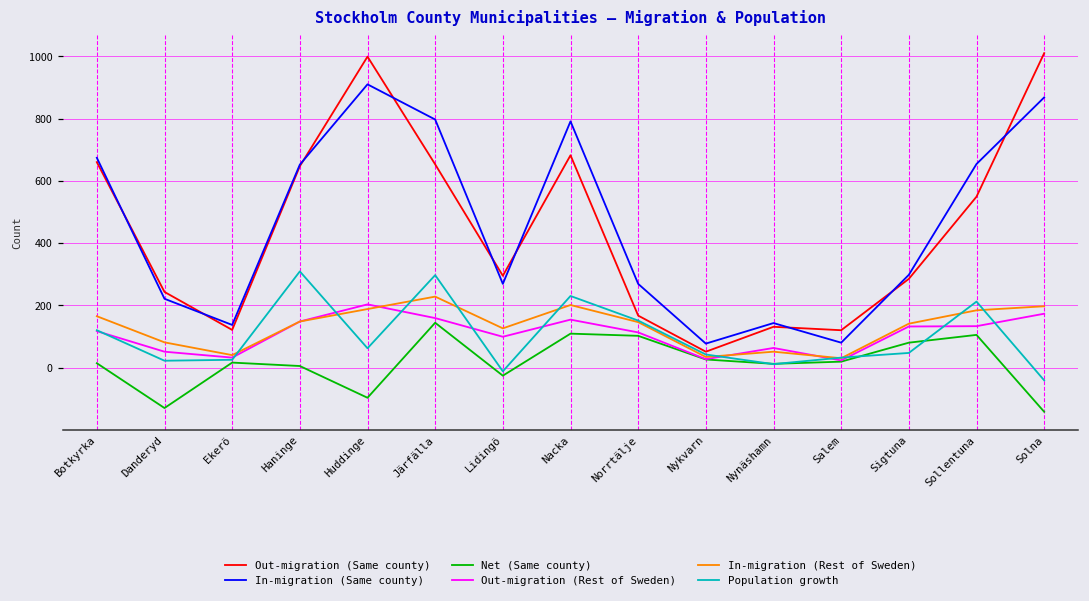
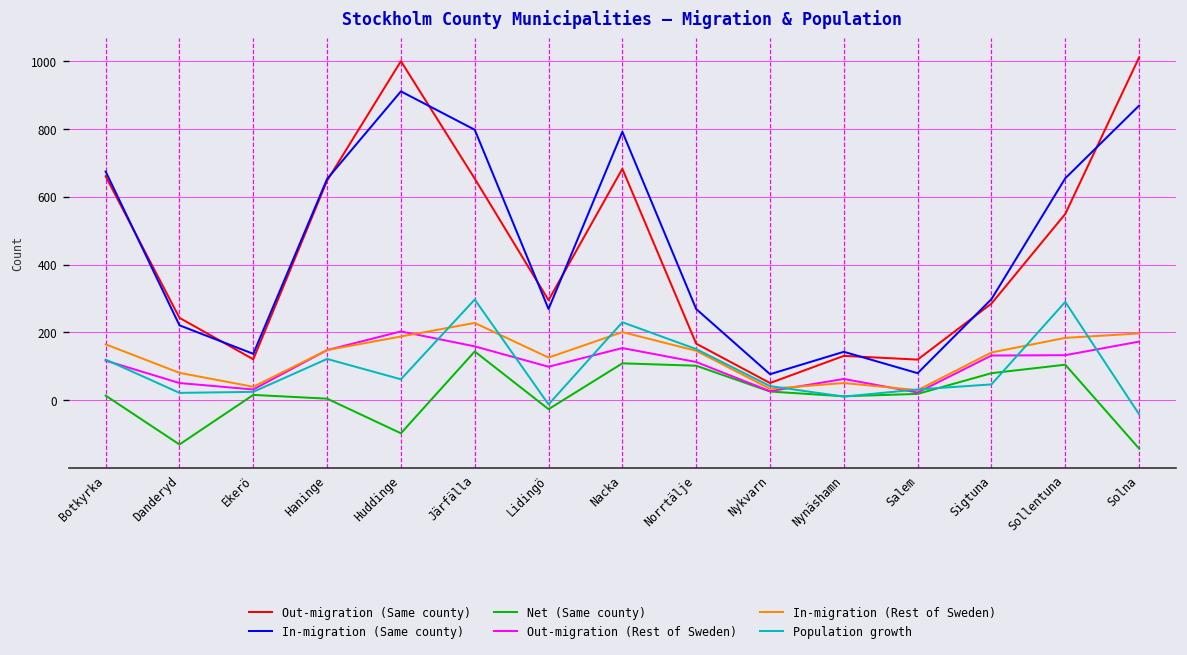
  {
    "Out-migration (Same county)": {
      "Botkyrka": 660,
      "Danderyd": 240,
      "Ekerö": 120,
      "Huddinge": 1000,
      "Järfälla": 650,
      "Lidingö": 300,
      "Nacka": 680,
      "Norrtälje": 170,
      "Nykvarn": 50,
      "Nynäshamn": 130,
      "Salem": 120,
      "Sigtuna": 290,
      "Sollentuna": 550,
      "Solna": 1010
    },
    "In-migration (Same county)": {
      "Botkyrka": 670,
      "Danderyd": 220,
      "Ekerö": 140,
      "Huddinge": 910,
      "Järfälla": 800,
      "Lidingö": 270,
      "Nacka": 790,
      "Norrtälje": 270,
      "Nykvarn": 80,
      "Nynäshamn": 140,
      "Salem": 80,
      "Sigtuna": 300,
      "Sollentuna": 650,
      "Solna": 870
    },
    "Net (Same county)": {
      "Botkyrka": 10,
      "Danderyd": -130,
      "Haninge": 10,
      "Huddinge": -100,
      "Järfälla": 140,
      "Lidingö": -30,
      "Nacka": 110,
      "Norrtälje": 100,
      "Sigtuna": 80,
      "Sollentuna": 110,
      "Solna": -140
    },
    "Out-migration (Rest of Sweden)": {
      "Danderyd": 50,
      "Huddinge": 200,
      "Järfälla": 160,
      "Lidingö": 100,
      "Nacka": 150,
      "Norrtälje": 110,
      "Nynäshamn": 60,
      "Sigtuna": 130,
      "Sollentuna": 130,
      "Solna": 170
    },
    "In-migration (Rest of Sweden)": {
      "Botkyrka": 170,
      "Danderyd": 80,
      "Huddinge": 190,
      "Järfälla": 230,
      "Lidingö": 130,
      "Nacka": 200,
      "Nynäshamn": 50,
      "Sigtuna": 140,
      "Sollentuna": 180,
      "Solna": 200
    },
    "Population growth": {
      "Danderyd": 20,
-     "Haninge": 310,
+     "Haninge": 120,
      "Huddinge": 60,
      "Järfälla": 300,
      "Lidingö": -10,
      "Nacka": 230,
      "Sigtuna": 50,
-     "Sollentuna": 210,
+     "Sollentuna": 290,
      "Solna": -40
    }
  }
